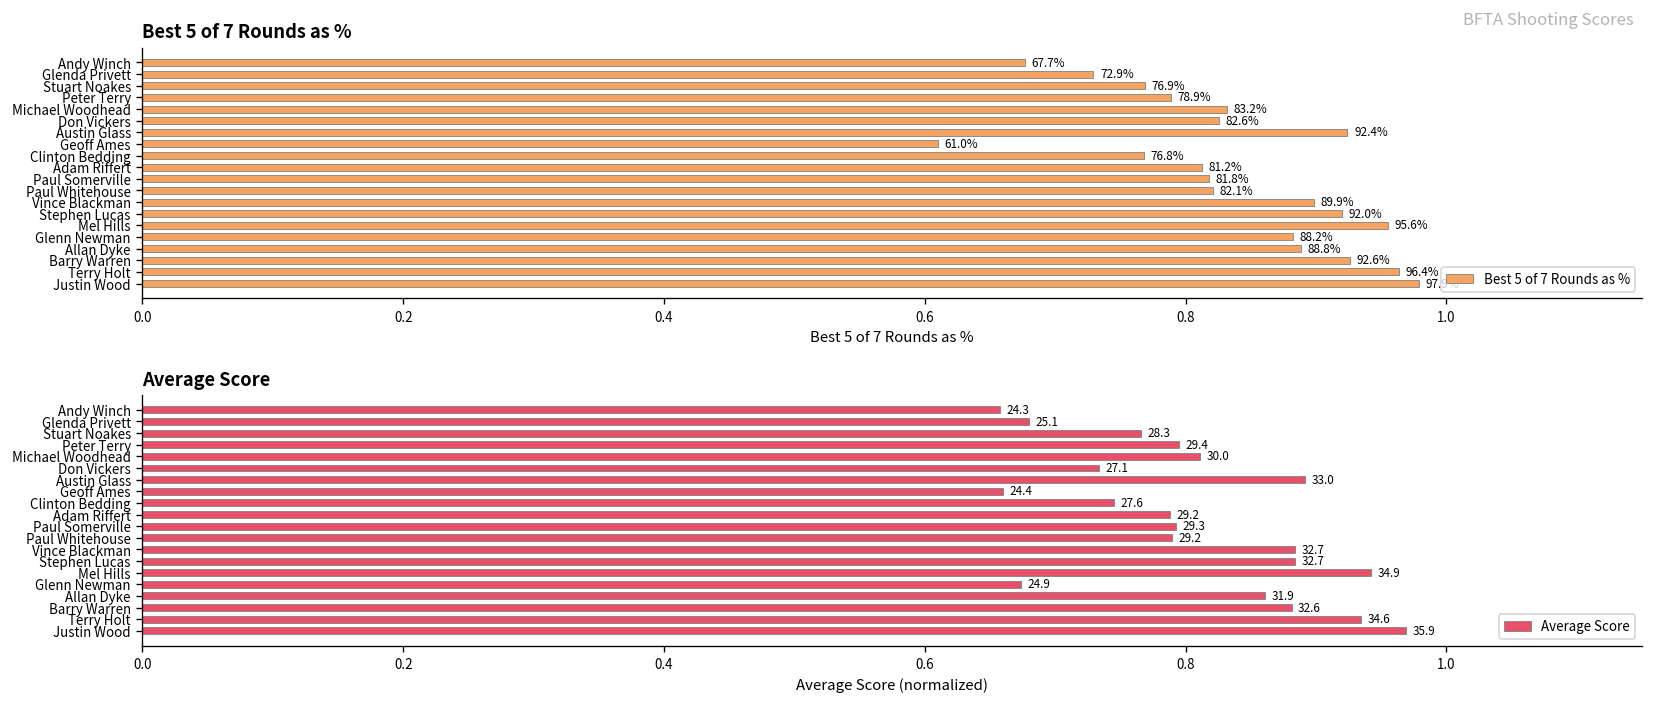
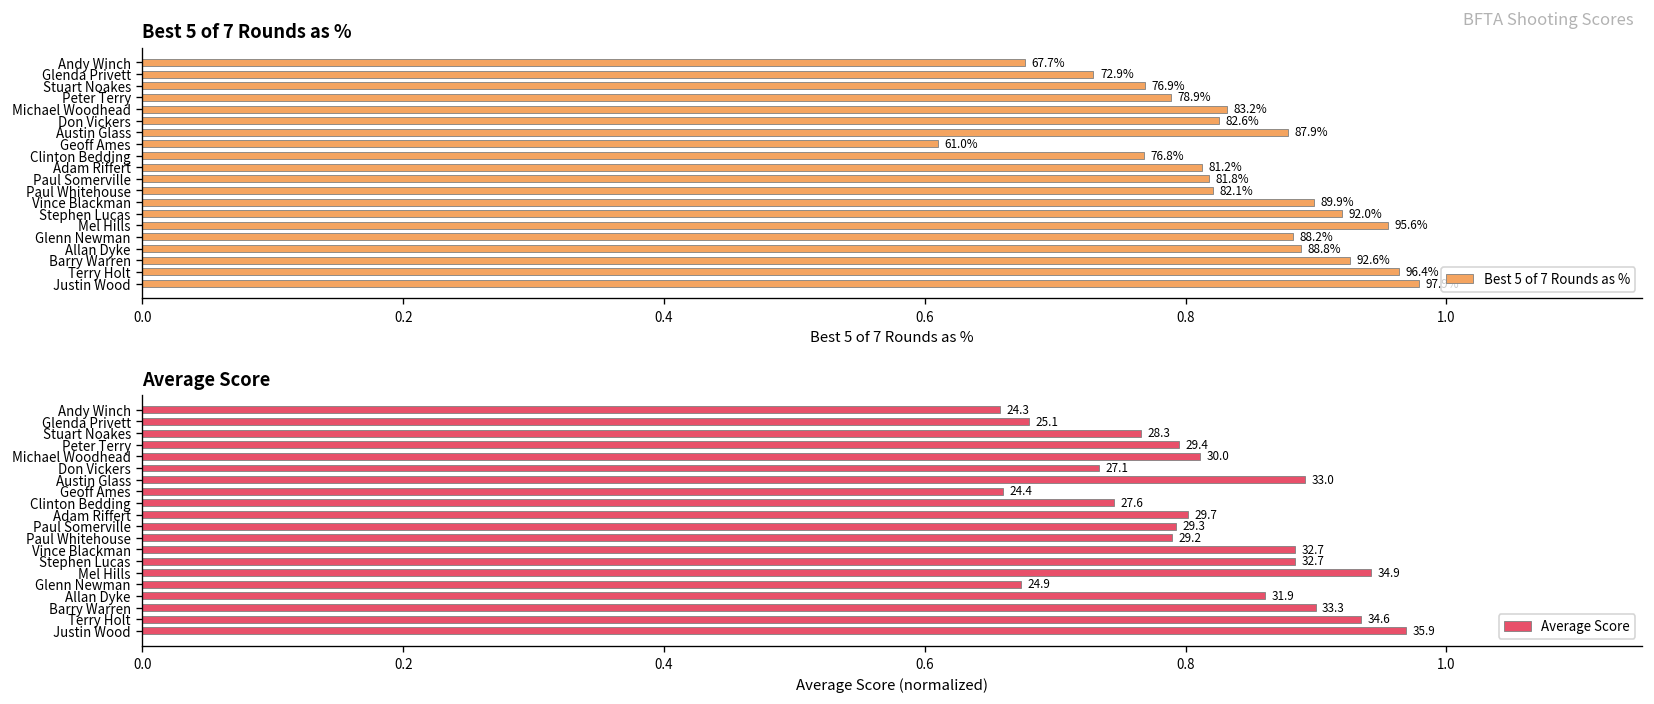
  {
    "Best 5 of 7 Rounds as %": {
      "Andy Winch": "67.7%",
      "Glenda Privett": "72.9%",
      "Stuart Noakes": "76.9%",
      "Peter Terry": "78.9%",
      "Michael Woodhead": "83.2%",
      "Don Vickers": "82.6%",
-     "Austin Glass": "92.4%",
+     "Austin Glass": "87.9%",
      "Geoff Ames": "61.0%",
      "Clinton Bedding": "76.8%",
      "Adam Riffert": "81.2%",
      "Paul Somerville": "81.8%",
      "Paul Whitehouse": "82.1%",
      "Vince Blackman": "89.9%",
      "Stephen Lucas": "92.0%",
      "Mel Hills": "95.6%",
      "Glenn Newman": "88.2%",
      "Allan Dyke": "88.8%",
      "Barry Warren": "92.6%",
      "Terry Holt": "96.4%"
    },
    "Average Score": {
-     "Adam Riffert": "29.2",
-     "Barry Warren": "32.6"
+     "Adam Riffert": "29.7",
+     "Barry Warren": "33.3"
    }
  }
